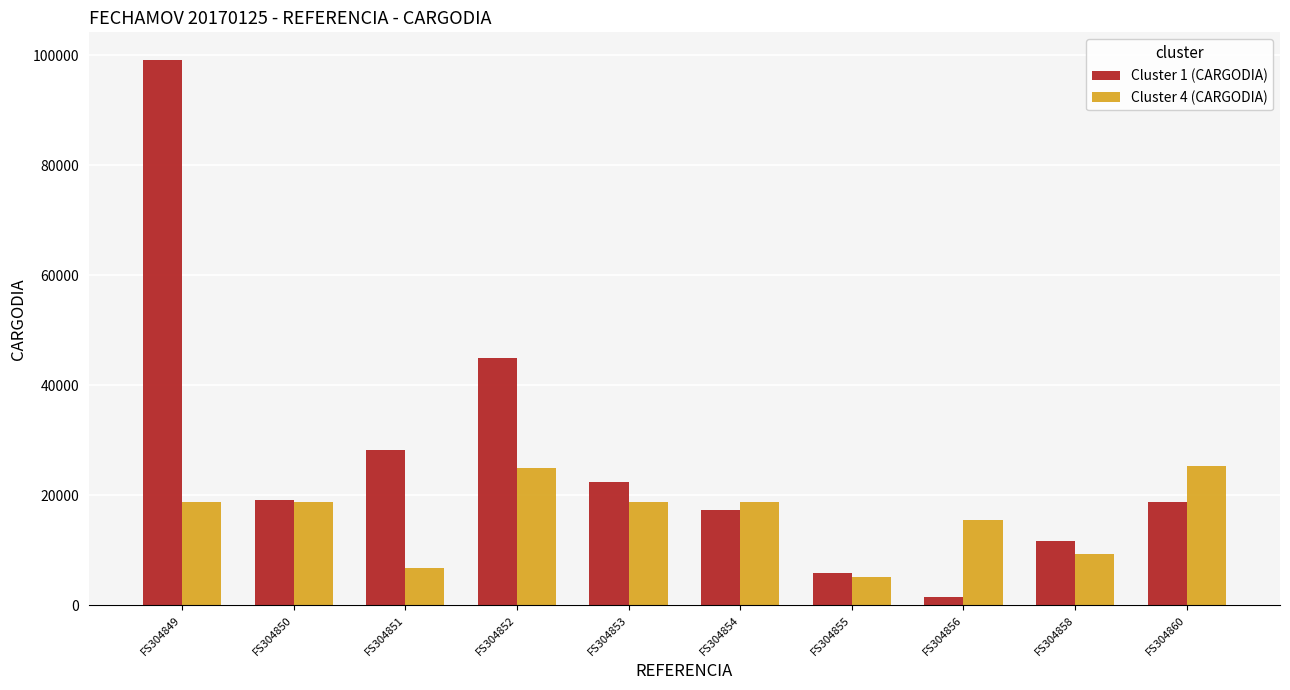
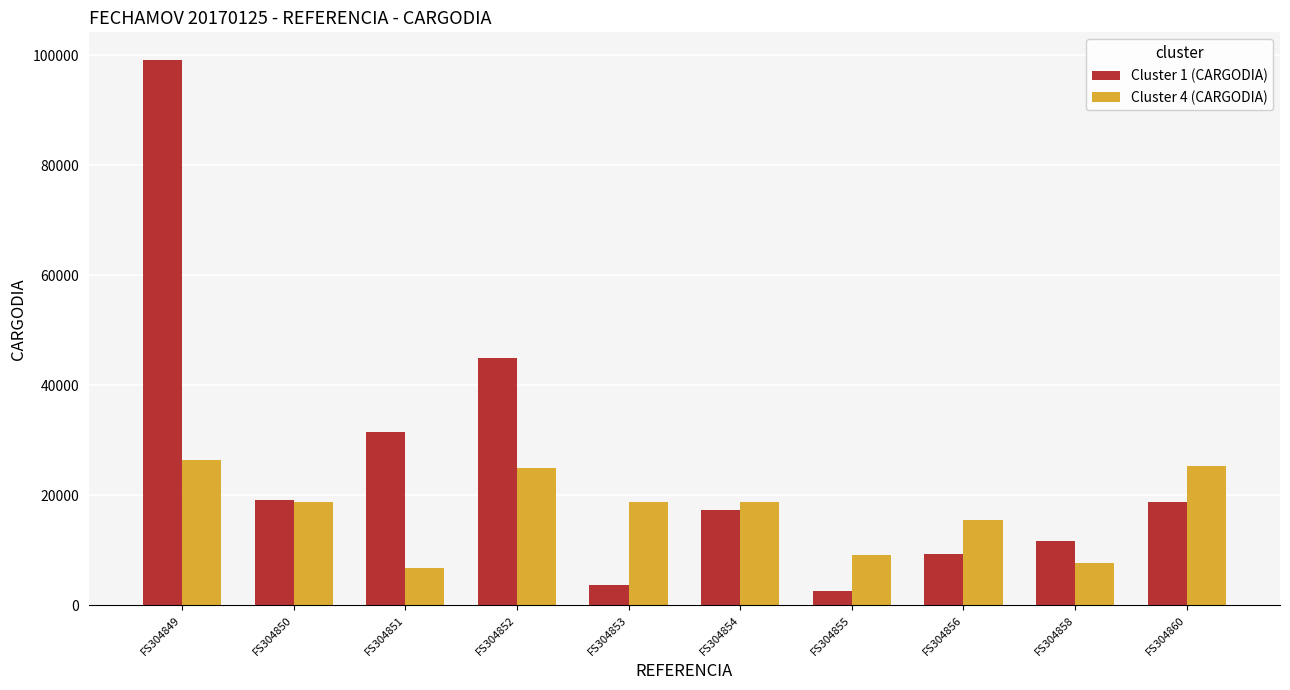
  {
    "Cluster 1 (CARGODIA)": {
      "FS304849": 99000,
      "FS304850": 19000,
-     "FS304851": 28000,
+     "FS304851": 31000,
      "FS304852": 45000,
-     "FS304853": 22000,
+     "FS304853": 4000,
      "FS304854": 17000,
-     "FS304855": 6000,
-     "FS304856": 2000,
+     "FS304855": 3000,
+     "FS304856": 9000,
      "FS304858": 12000,
      "FS304860": 19000
    },
    "Cluster 4 (CARGODIA)": {
-     "FS304849": 19000,
+     "FS304849": 26000,
      "FS304850": 19000,
      "FS304851": 7000,
      "FS304852": 25000,
      "FS304853": 19000,
      "FS304854": 19000,
-     "FS304855": 5000,
+     "FS304855": 9000,
      "FS304856": 16000,
-     "FS304858": 9000,
+     "FS304858": 8000,
      "FS304860": 25000
    }
  }
